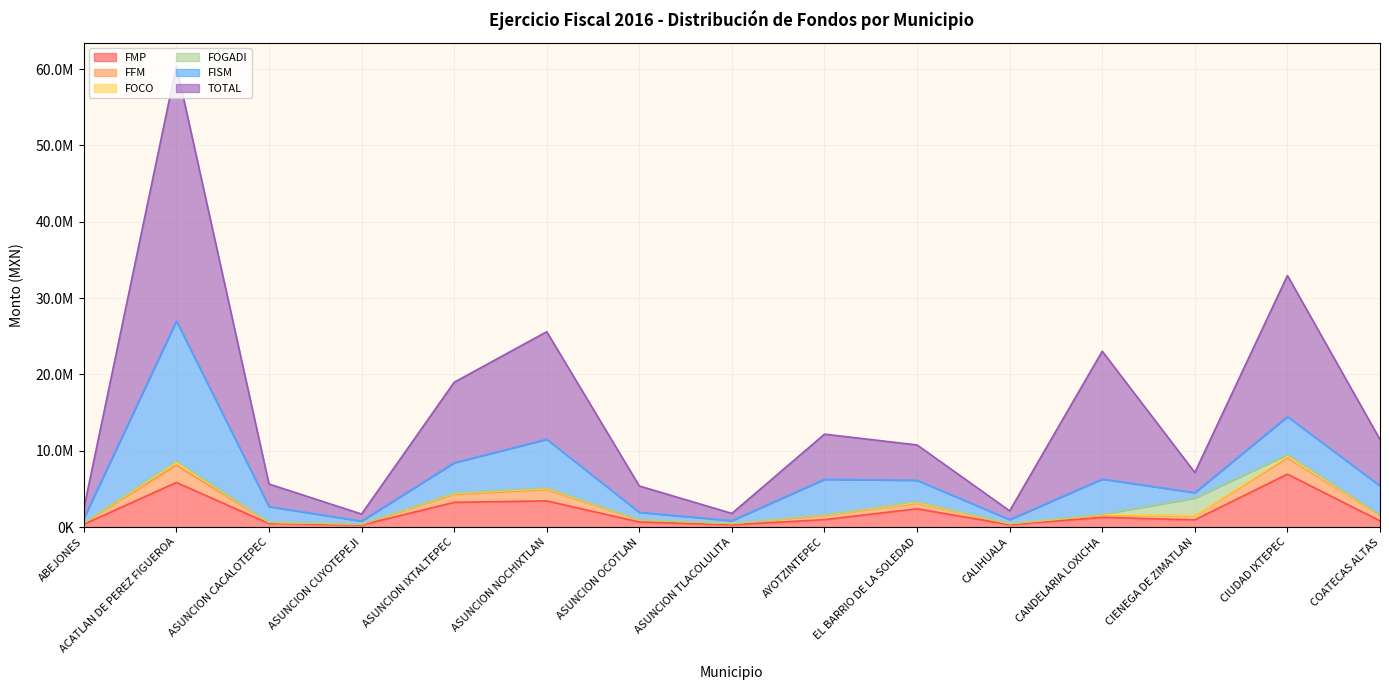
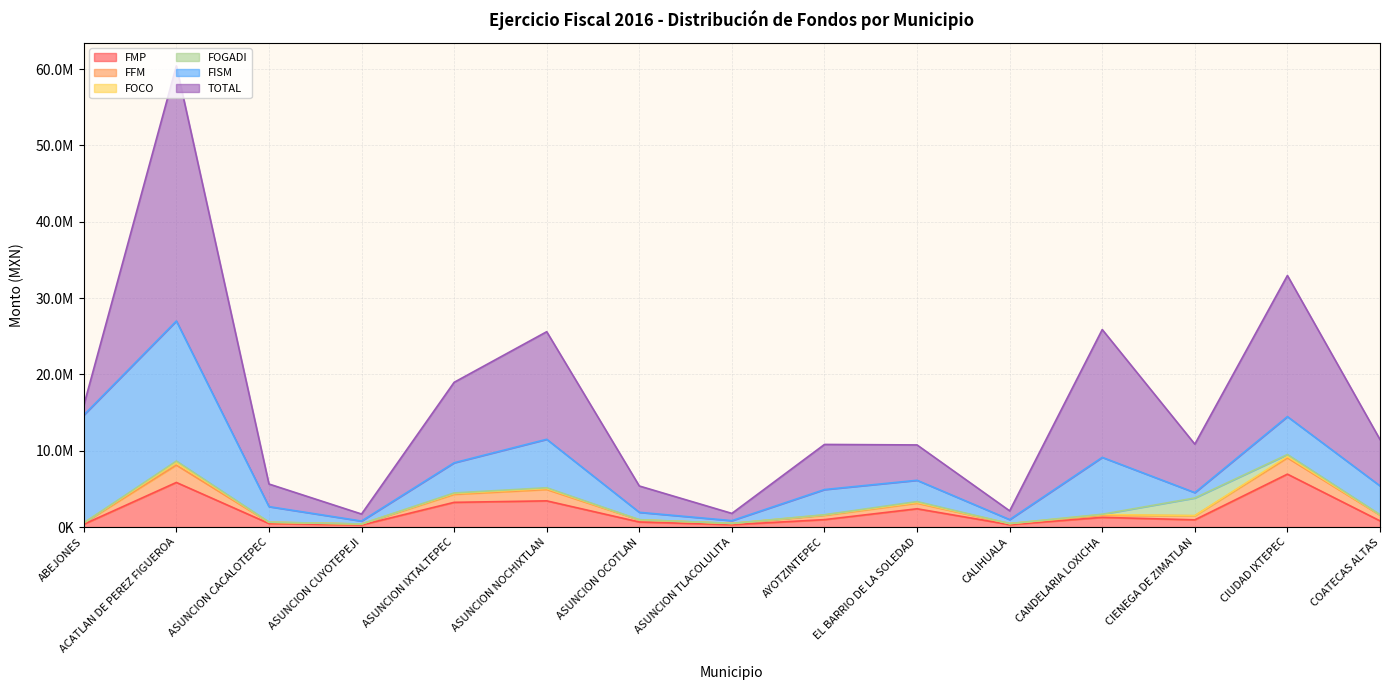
  {
    "FMP": {
      "ACATLAN DE PEREZ FIGUEROA": 6000000,
      "ASUNCION IXTALTEPEC": 3000000,
      "ASUNCION NOCHIXTLAN": 3000000,
      "AYOTZINTEPEC": 1000000,
      "EL BARRIO DE LA SOLEDAD": 2000000,
      "CIENEGA DE ZIMATLAN": 1000000,
      "CIUDAD IXTEPEC": 7000000,
      "COATECAS ALTAS": 1000000
    },
    "FOGADI": {
      "CIENEGA DE ZIMATLAN": 2000000
    },
    "FISM": {
-     "ABEJONES": 1000000,
+     "ABEJONES": 14000000,
      "ACATLAN DE PEREZ FIGUEROA": 18000000,
      "ASUNCION CACALOTEPEC": 2000000,
      "ASUNCION CUYOTEPEJI": 0,
      "ASUNCION IXTALTEPEC": 4000000,
      "ASUNCION NOCHIXTLAN": 6000000,
      "ASUNCION OCOTLAN": 1000000,
      "ASUNCION TLACOLULITA": 0,
-     "AYOTZINTEPEC": 5000000,
+     "AYOTZINTEPEC": 3000000,
      "EL BARRIO DE LA SOLEDAD": 3000000,
      "CALIHUALA": 1000000,
-     "CANDELARIA LOXICHA": 5000000,
+     "CANDELARIA LOXICHA": 7000000,
      "CIENEGA DE ZIMATLAN": 1000000,
      "CIUDAD IXTEPEC": 5000000,
      "COATECAS ALTAS": 4000000
    },
    "TOTAL": {
      "ABEJONES": 1000000,
      "ASUNCION CACALOTEPEC": 3000000,
      "ASUNCION CUYOTEPEJI": 1000000,
      "ASUNCION IXTALTEPEC": 11000000,
      "ASUNCION NOCHIXTLAN": 14000000,
      "ASUNCION OCOTLAN": 3000000,
      "ASUNCION TLACOLULITA": 1000000,
      "AYOTZINTEPEC": 6000000,
      "EL BARRIO DE LA SOLEDAD": 5000000,
      "CALIHUALA": 1000000,
      "CANDELARIA LOXICHA": 17000000,
-     "CIENEGA DE ZIMATLAN": 3000000,
+     "CIENEGA DE ZIMATLAN": 6000000,
      "CIUDAD IXTEPEC": 18000000,
      "COATECAS ALTAS": 6000000
    }
  }
